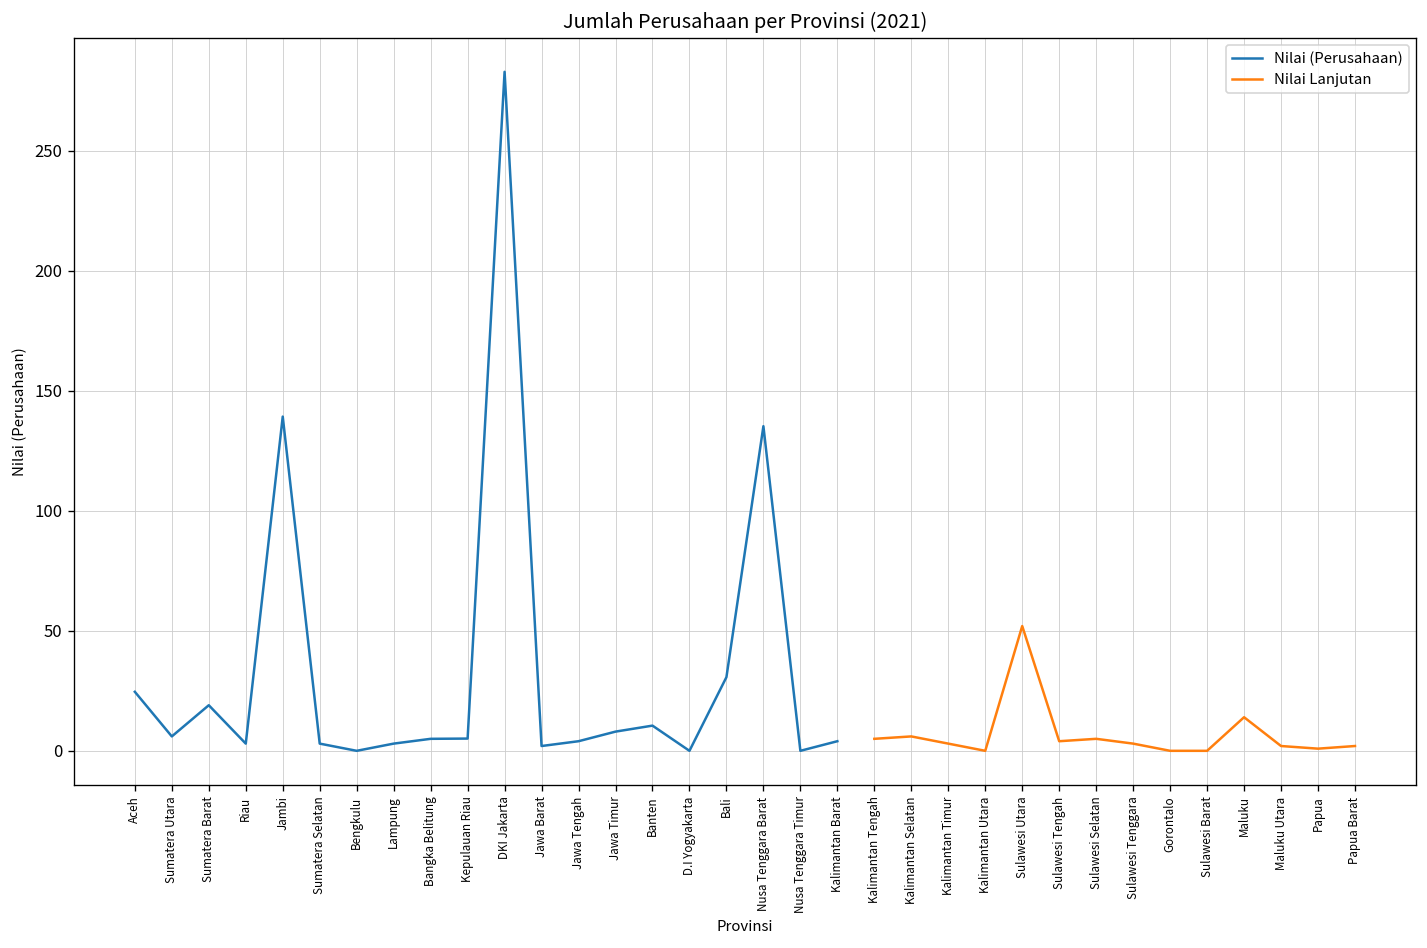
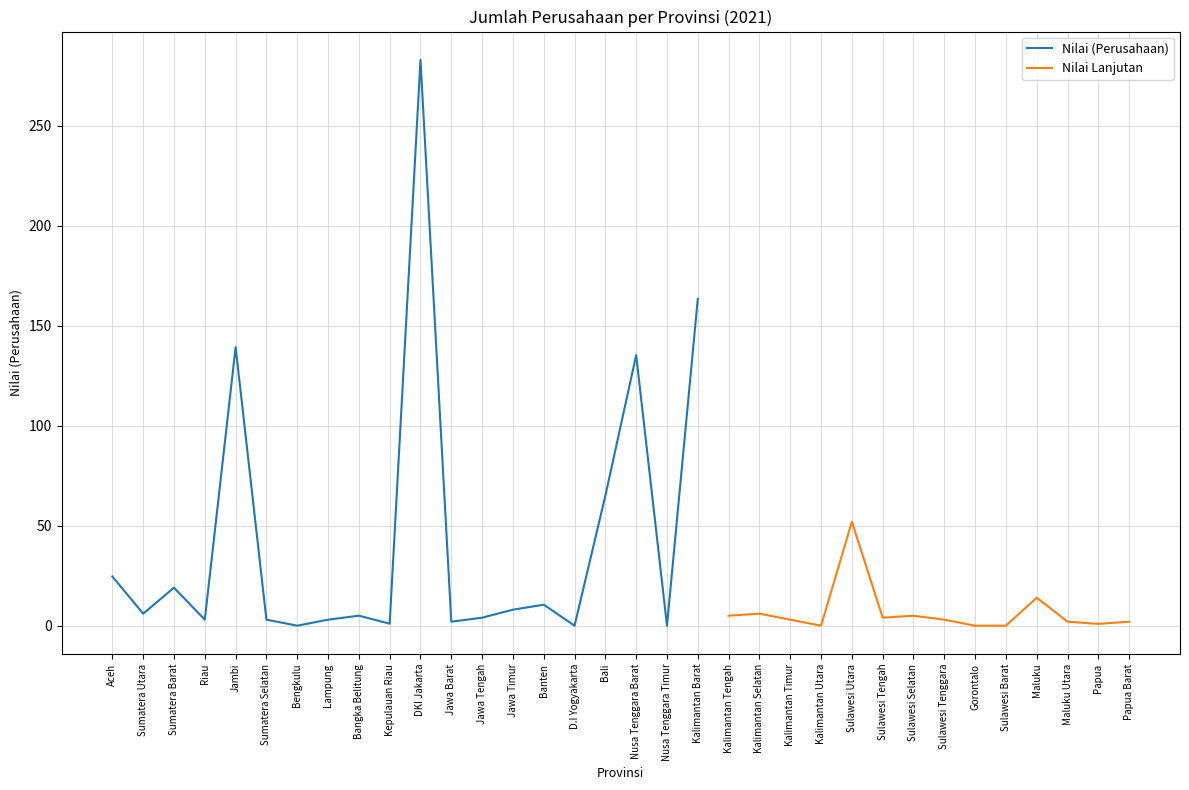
  {
    "Nilai (Perusahaan)": {
      "Aceh": 25,
      "Sumatera Utara": 6,
      "Sumatera Barat": 19,
      "Riau": 3,
      "Jambi": 139,
      "Sumatera Selatan": 3,
      "Bengkulu": 0,
      "Lampung": 3,
      "Bangka Belitung": 5,
-     "Kepulauan Riau": 5,
+     "Kepulauan Riau": 1,
      "DKI Jakarta": 283,
      "Jawa Barat": 2,
      "Jawa Tengah": 4,
      "Jawa Timur": 8,
      "Banten": 11,
      "D.I Yogyakarta": 0,
-     "Bali": 31,
+     "Bali": 65,
      "Nusa Tenggara Barat": 135,
      "Nusa Tenggara Timur": 0,
-     "Kalimantan Barat": 4
+     "Kalimantan Barat": 164
    },
    "Nilai Lanjutan": {
      "Kalimantan Tengah": 5,
      "Kalimantan Selatan": 6,
      "Kalimantan Timur": 3,
      "Kalimantan Utara": 0,
      "Sulawesi Utara": 52,
      "Sulawesi Tengah": 4,
      "Sulawesi Selatan": 5,
      "Sulawesi Tenggara": 3,
      "Gorontalo": 0,
      "Sulawesi Barat": 0,
      "Maluku": 14,
      "Maluku Utara": 2,
      "Papua": 1,
      "Papua Barat": 2
    }
  }
